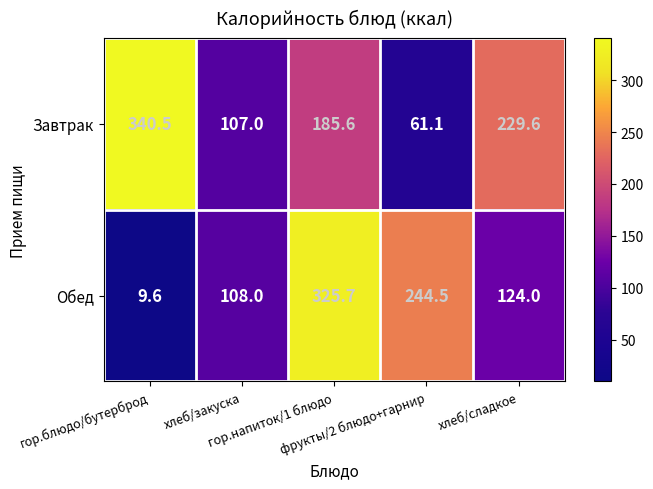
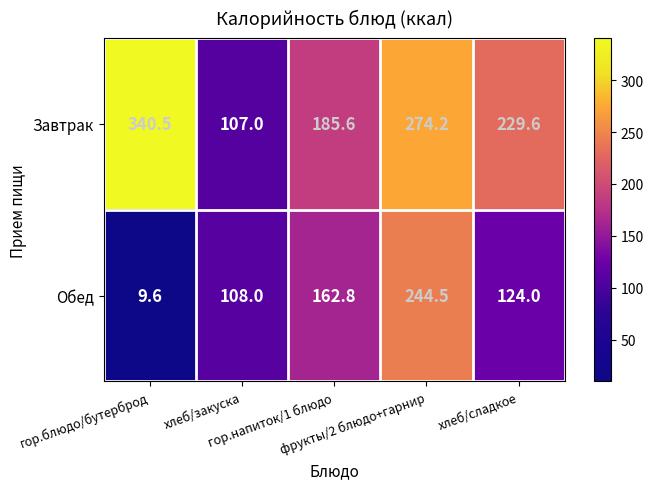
  {
    "Завтрак": {
      "гор.блюдо/бутерброд": 340.5,
      "хлеб/закуска": 107.0,
      "гор.напиток/1 блюдо": 185.6,
-     "фрукты/2 блюдо+гарнир": 61.1,
+     "фрукты/2 блюдо+гарнир": 274.2,
      "хлеб/сладкое": 229.6
    },
    "Обед": {
      "гор.блюдо/бутерброд": 9.6,
      "хлеб/закуска": 108.0,
-     "гор.напиток/1 блюдо": 325.7,
+     "гор.напиток/1 блюдо": 162.8,
      "фрукты/2 блюдо+гарнир": 244.5,
      "хлеб/сладкое": 124.0
    }
  }
